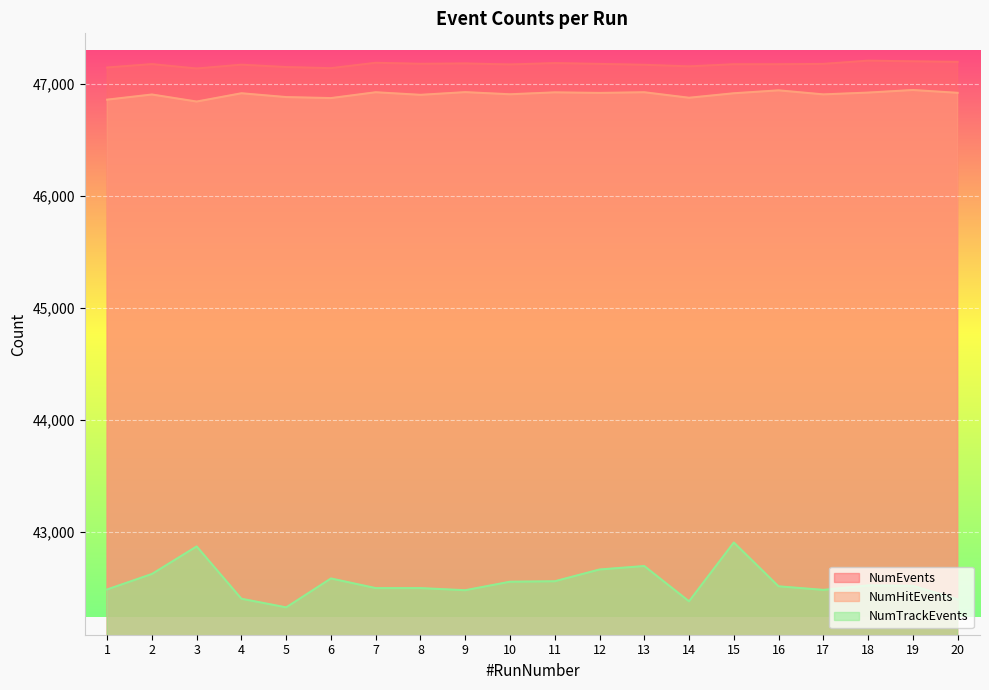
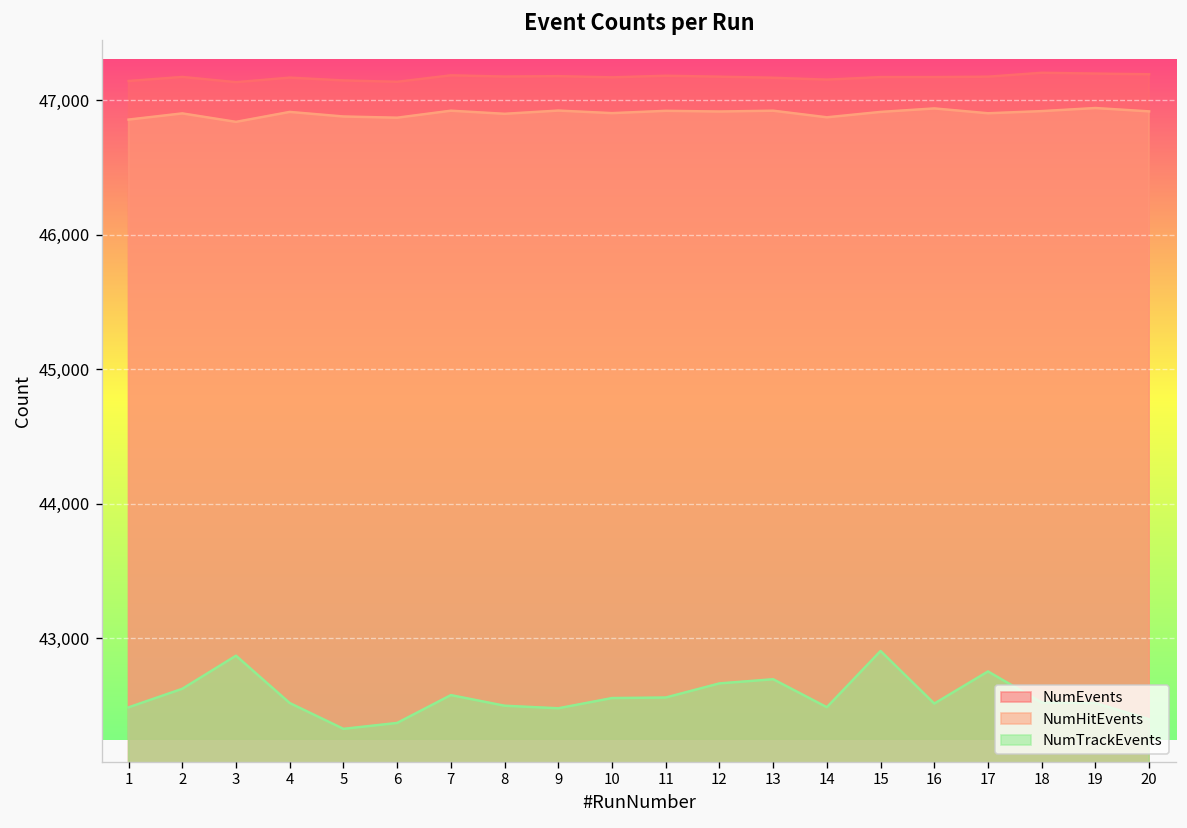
  {
    "NumTrackEvents": {
      "1": "42,490",
      "2": "42,620",
      "3": "42,870",
-     "4": "42,400",
+     "4": "42,520",
      "5": "42,330",
-     "6": "42,580",
-     "7": "42,500",
+     "6": "42,370",
+     "7": "42,580",
      "8": "42,500",
      "9": "42,480",
      "10": "42,560",
      "11": "42,560",
      "12": "42,660",
      "13": "42,700",
-     "14": "42,380",
+     "14": "42,490",
      "15": "42,910",
      "16": "42,510",
-     "17": "42,480"
+     "17": "42,750"
    }
  }
